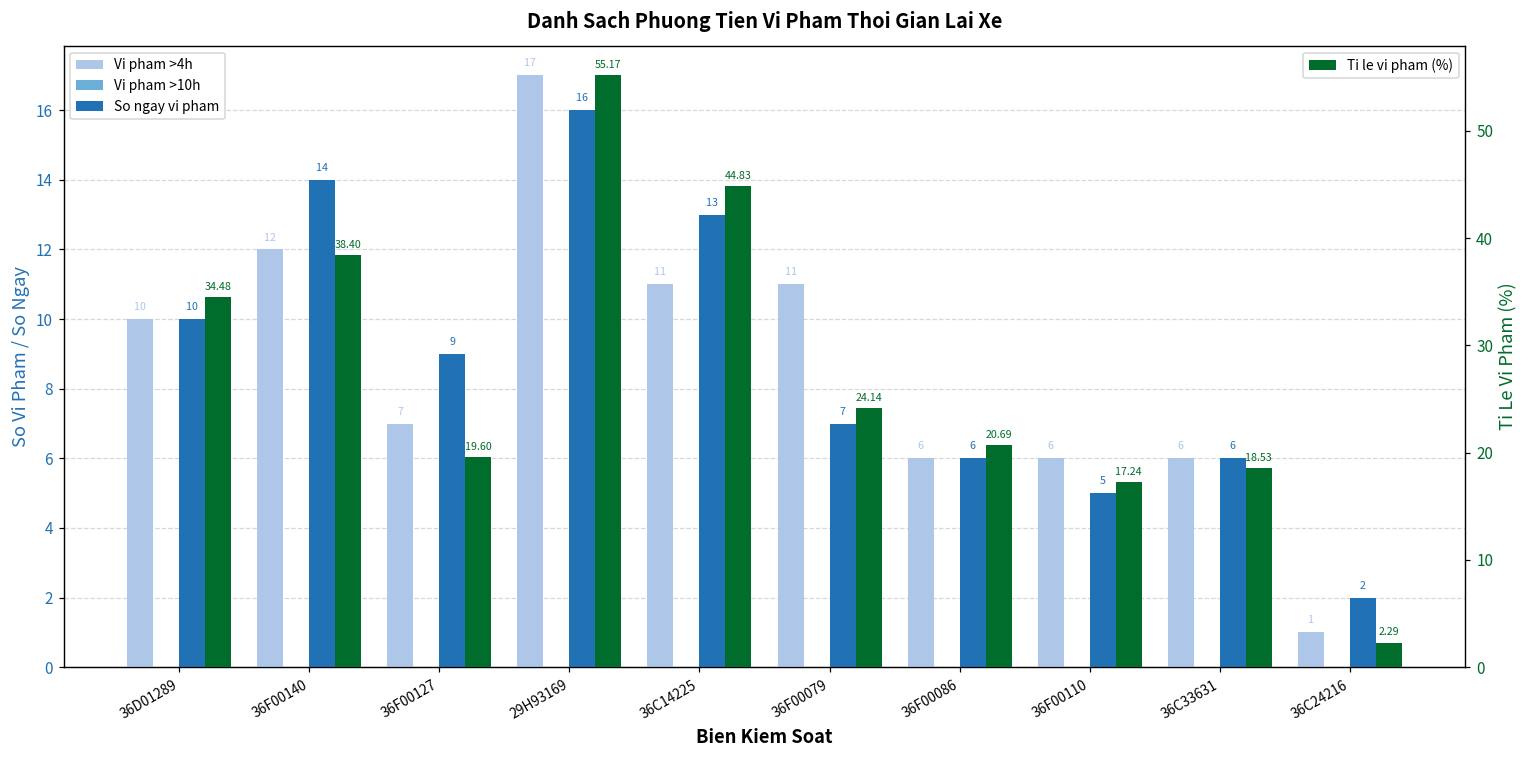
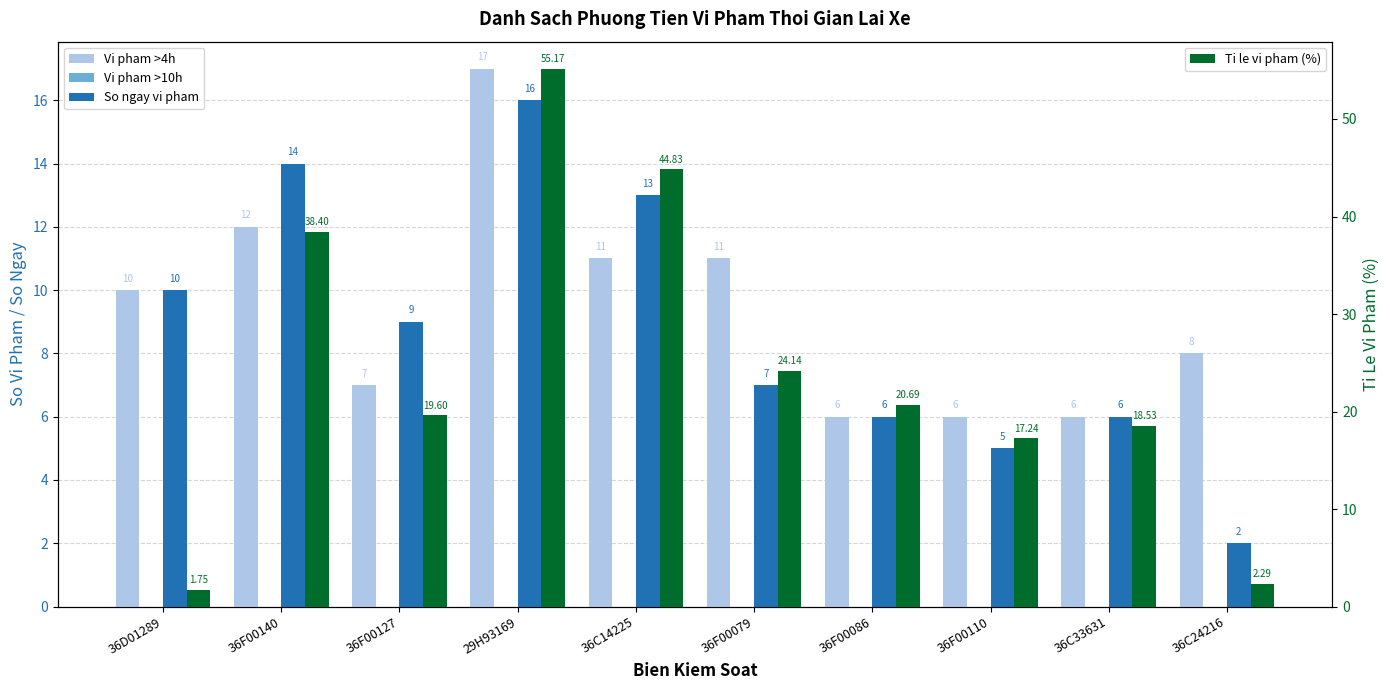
  {
    "Vi pham >4h": {
      "36D01289": 10,
      "36F00140": 12,
      "36F00127": 7,
      "29H93169": 17,
      "36C14225": 11,
      "36F00079": 11,
      "36F00086": 6,
      "36F00110": 6,
      "36C33631": 6,
-     "36C24216": 1
+     "36C24216": 8
    },
    "So ngay vi pham": {
      "36D01289": 10,
      "36F00140": 14,
      "36F00127": 9,
      "29H93169": 16,
      "36C14225": 13,
      "36F00079": 7,
      "36F00086": 6,
      "36F00110": 5,
      "36C33631": 6,
      "36C24216": 2
    },
    "Ti le vi pham (%)": {
-     "36D01289": 34.48,
+     "36D01289": 1.75,
      "36F00140": 38.40,
      "36F00127": 19.60,
      "29H93169": 55.17,
      "36C14225": 44.83,
      "36F00079": 24.14,
      "36F00086": 20.69,
      "36F00110": 17.24,
      "36C33631": 18.53,
      "36C24216": 2.29
    }
  }
